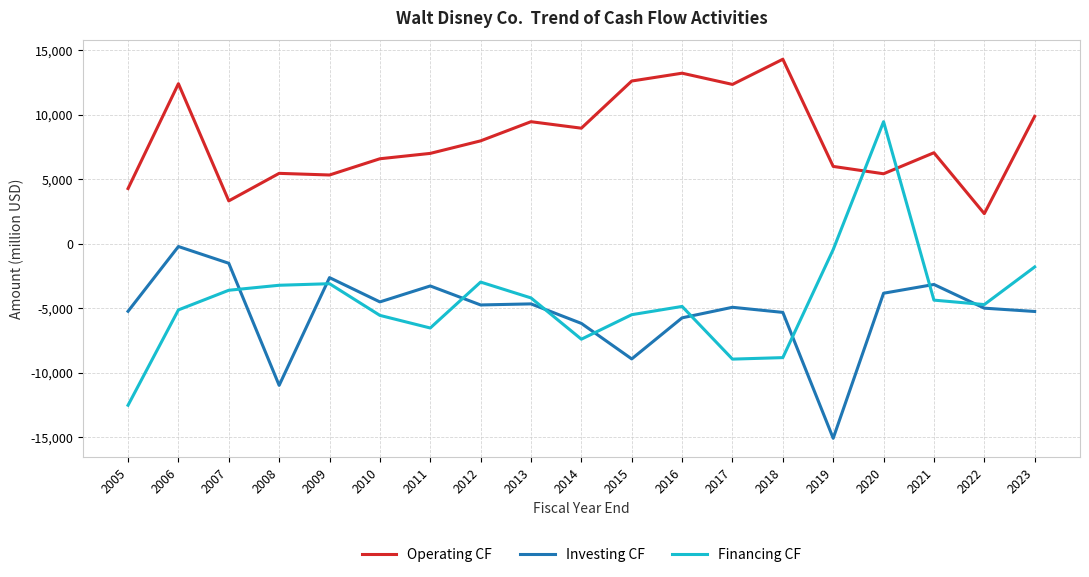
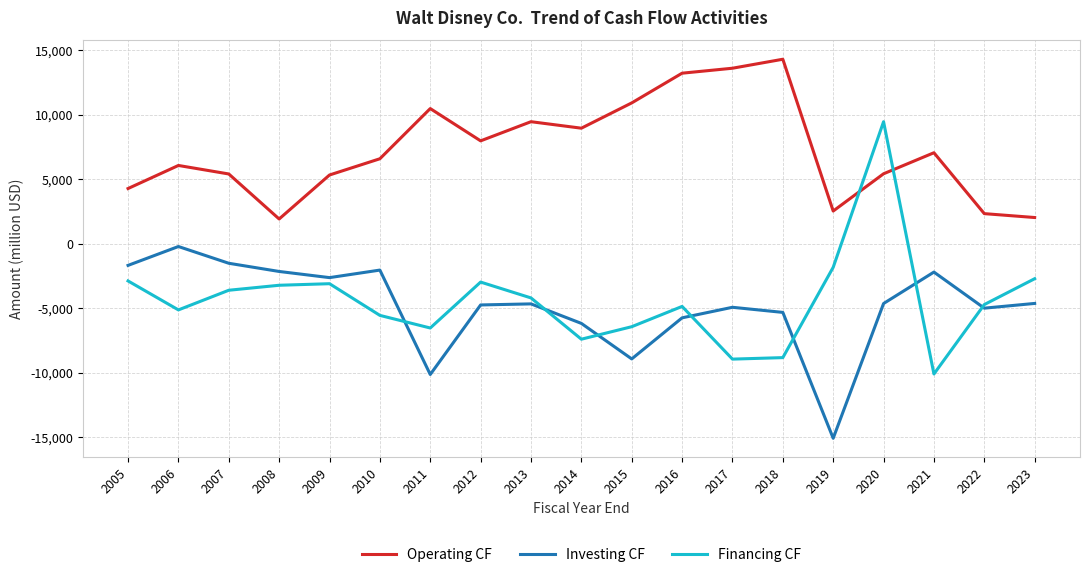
  {
    "Operating CF": {
      "2005": "4,300",
-     "2006": "12,400",
-     "2007": "3,300",
-     "2008": "5,400",
+     "2006": "6,100",
+     "2007": "5,400",
+     "2008": "1,900",
      "2009": "5,300",
      "2010": "6,600",
-     "2011": "7,000",
+     "2011": "10,500",
      "2012": "8,000",
      "2013": "9,500",
      "2014": "8,900",
-     "2015": "12,600",
+     "2015": "10,900",
      "2016": "13,200",
-     "2017": "12,300",
+     "2017": "13,600",
      "2018": "14,300",
-     "2019": "6,000",
+     "2019": "2,500",
      "2020": "5,400",
      "2021": "7,000",
      "2022": "2,300",
-     "2023": "9,900"
+     "2023": "2,000"
    },
    "Investing CF": {
-     "2005": "-5,200",
+     "2005": "-1,700",
      "2006": "-200",
      "2007": "-1,500",
-     "2008": "-11,000",
+     "2008": "-2,200",
      "2009": "-2,600",
-     "2010": "-4,500",
-     "2011": "-3,300",
+     "2010": "-2,100",
+     "2011": "-10,200",
      "2012": "-4,800",
      "2013": "-4,700",
      "2014": "-6,200",
      "2015": "-8,900",
      "2016": "-5,800",
      "2017": "-4,900",
      "2018": "-5,300",
      "2019": "-15,100",
-     "2020": "-3,900",
-     "2021": "-3,200",
+     "2020": "-4,600",
+     "2021": "-2,200",
      "2022": "-5,000",
-     "2023": "-5,300"
+     "2023": "-4,600"
    },
    "Financing CF": {
-     "2005": "-12,500",
+     "2005": "-2,900",
      "2006": "-5,100",
      "2007": "-3,600",
      "2008": "-3,200",
      "2009": "-3,100",
      "2010": "-5,600",
      "2011": "-6,500",
      "2012": "-3,000",
      "2013": "-4,200",
      "2014": "-7,400",
-     "2015": "-5,500",
+     "2015": "-6,400",
      "2016": "-4,900",
      "2017": "-9,000",
      "2018": "-8,800",
-     "2019": "-500",
+     "2019": "-1,800",
      "2020": "9,500",
-     "2021": "-4,400",
+     "2021": "-10,100",
      "2022": "-4,700",
-     "2023": "-1,800"
+     "2023": "-2,700"
    }
  }
